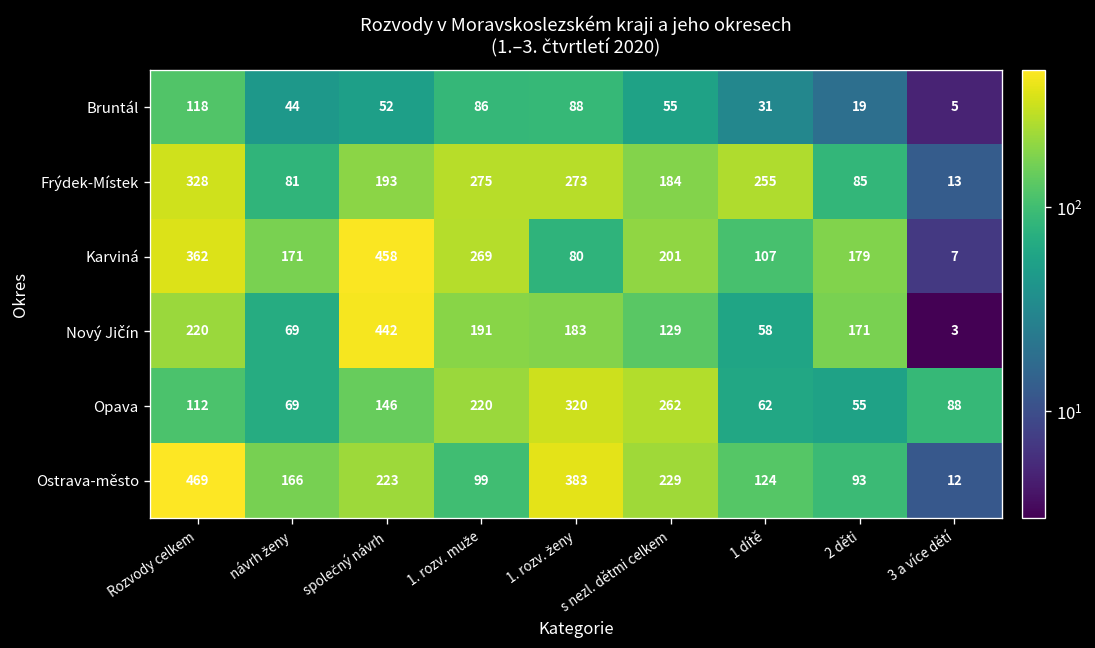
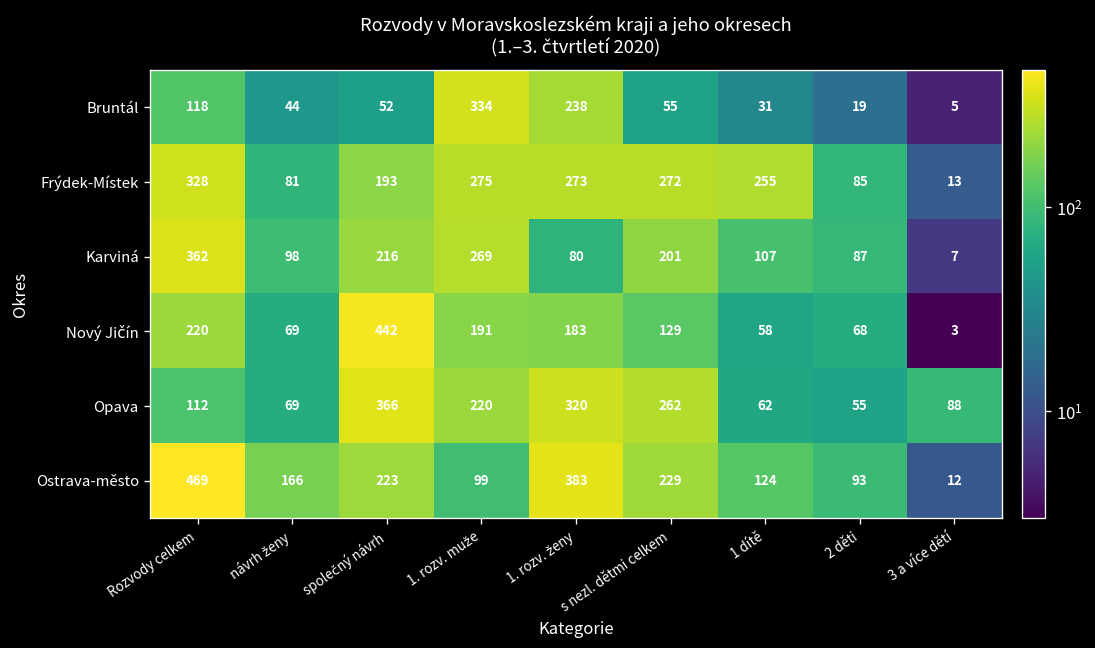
  {
    "Bruntál": {
      "Rozvody celkem": 118,
      "návrh ženy": 44,
      "společný návrh": 52,
-     "1. rozv. muže": 86,
-     "1. rozv. ženy": 88,
+     "1. rozv. muže": 334,
+     "1. rozv. ženy": 238,
      "s nezl. dětmi celkem": 55,
      "1 dítě": 31,
      "2 děti": 19,
      "3 a více dětí": 5
    },
    "Frýdek-Místek": {
      "Rozvody celkem": 328,
      "návrh ženy": 81,
      "společný návrh": 193,
      "1. rozv. muže": 275,
      "1. rozv. ženy": 273,
-     "s nezl. dětmi celkem": 184,
+     "s nezl. dětmi celkem": 272,
      "1 dítě": 255,
      "2 děti": 85,
      "3 a více dětí": 13
    },
    "Karviná": {
      "Rozvody celkem": 362,
-     "návrh ženy": 171,
-     "společný návrh": 458,
+     "návrh ženy": 98,
+     "společný návrh": 216,
      "1. rozv. muže": 269,
      "1. rozv. ženy": 80,
      "s nezl. dětmi celkem": 201,
      "1 dítě": 107,
-     "2 děti": 179,
+     "2 děti": 87,
      "3 a více dětí": 7
    },
    "Nový Jičín": {
      "Rozvody celkem": 220,
      "návrh ženy": 69,
      "společný návrh": 442,
      "1. rozv. muže": 191,
      "1. rozv. ženy": 183,
      "s nezl. dětmi celkem": 129,
      "1 dítě": 58,
-     "2 děti": 171,
+     "2 děti": 68,
      "3 a více dětí": 3
    },
    "Opava": {
      "Rozvody celkem": 112,
      "návrh ženy": 69,
-     "společný návrh": 146,
+     "společný návrh": 366,
      "1. rozv. muže": 220,
      "1. rozv. ženy": 320,
      "s nezl. dětmi celkem": 262,
      "1 dítě": 62,
      "2 děti": 55,
      "3 a více dětí": 88
    },
    "Ostrava-město": {
      "Rozvody celkem": 469,
      "návrh ženy": 166,
      "společný návrh": 223,
      "1. rozv. muže": 99,
      "1. rozv. ženy": 383,
      "s nezl. dětmi celkem": 229,
      "1 dítě": 124,
      "2 děti": 93,
      "3 a více dětí": 12
    }
  }
